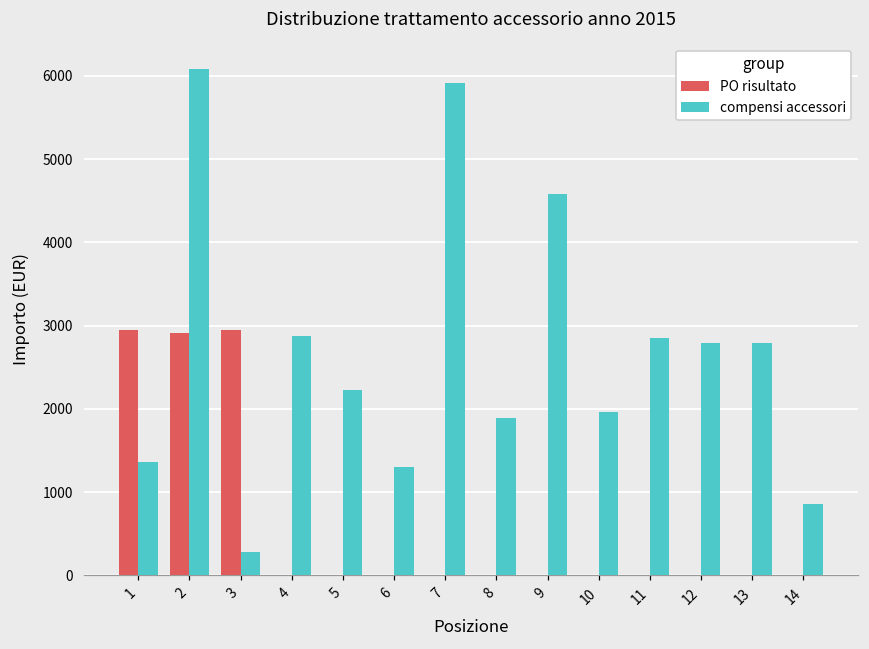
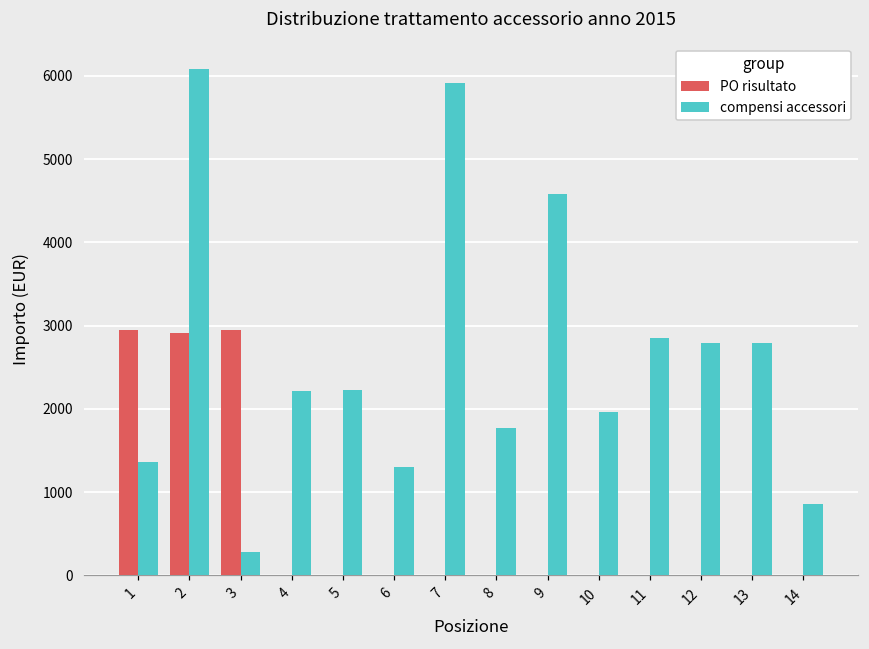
  {
    "PO risultato": {
      "1": 2900,
      "2": 2900,
      "3": 2900,
      "4": 0,
      "5": 0,
      "6": 0,
      "7": 0,
      "8": 0,
      "9": 0,
      "10": 0,
      "11": 0,
      "12": 0,
      "13": 0,
      "14": 0
    },
    "compensi accessori": {
      "1": 1400,
      "2": 6100,
      "3": 300,
-     "4": 2900,
+     "4": 2200,
      "5": 2200,
      "6": 1300,
      "7": 5900,
-     "8": 1900,
+     "8": 1800,
      "9": 4600,
      "10": 2000,
      "11": 2900,
      "12": 2800,
      "13": 2800,
      "14": 900
    }
  }
